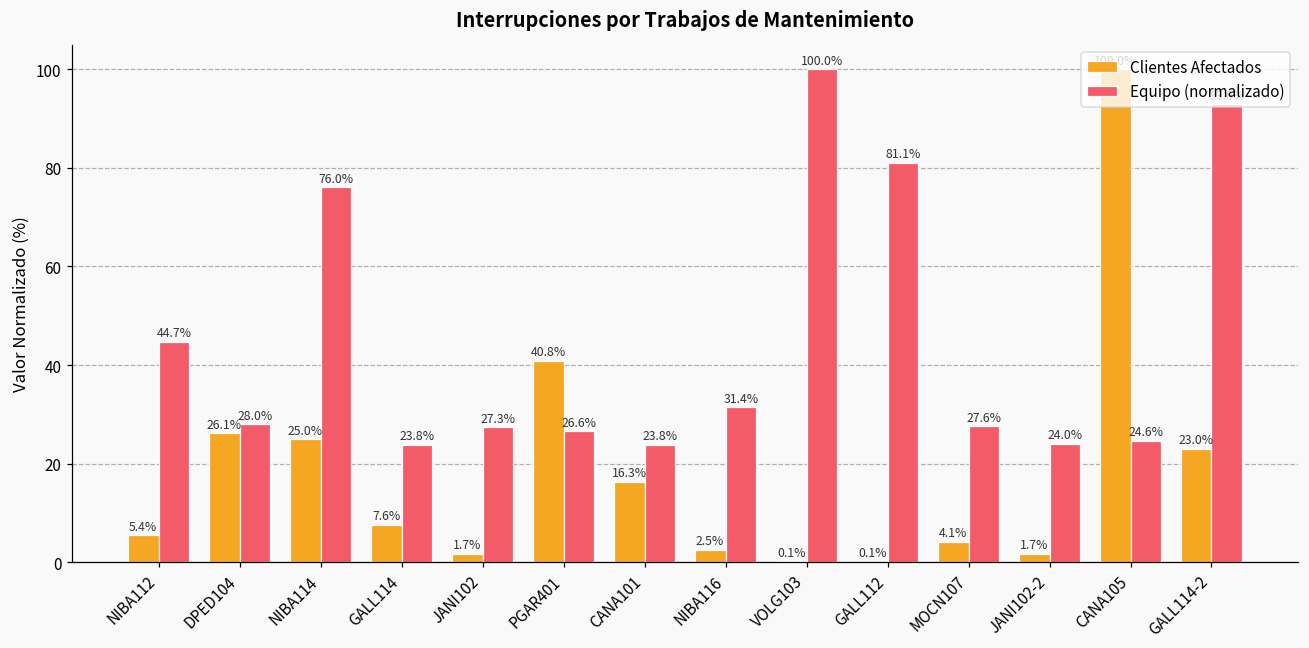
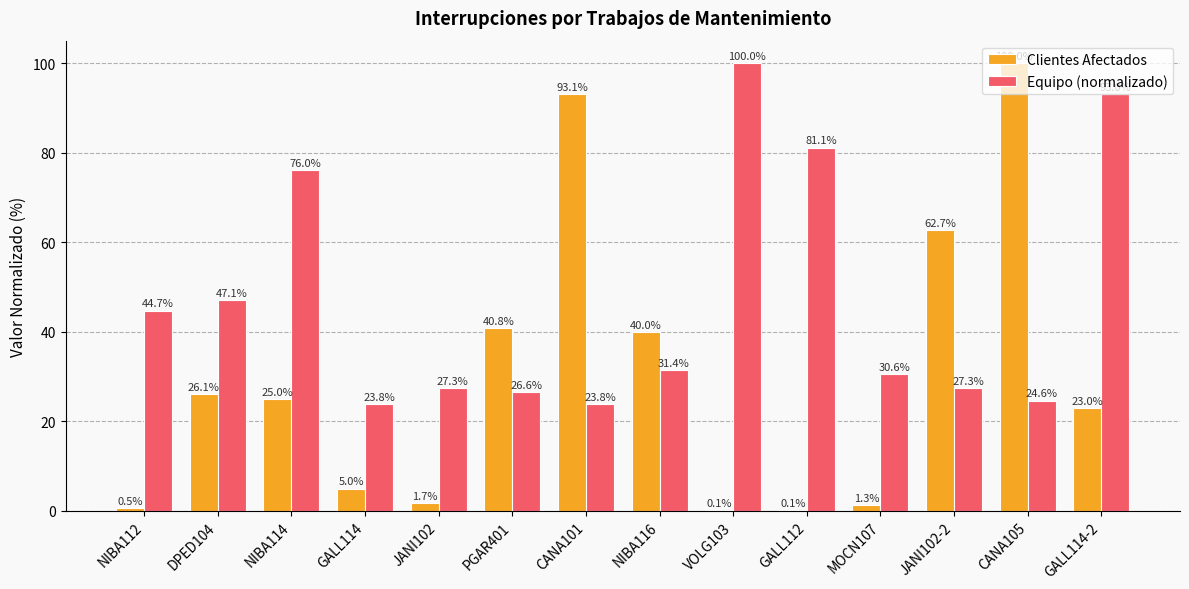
  {
    "Clientes Afectados": {
-     "NIBA112": "5.4%",
+     "NIBA112": "0.5%",
      "DPED104": "26.1%",
      "NIBA114": "25.0%",
-     "GALL114": "7.6%",
+     "GALL114": "5.0%",
      "JANI102": "1.7%",
      "PGAR401": "40.8%",
-     "CANA101": "16.3%",
-     "NIBA116": "2.5%",
+     "CANA101": "93.1%",
+     "NIBA116": "40.0%",
      "VOLG103": "0.1%",
      "GALL112": "0.1%",
-     "MOCN107": "4.1%",
-     "JANI102-2": "1.7%",
+     "MOCN107": "1.3%",
+     "JANI102-2": "62.7%",
      "GALL114-2": "23.0%"
    },
    "Equipo (normalizado)": {
      "NIBA112": "44.7%",
-     "DPED104": "28.0%",
+     "DPED104": "47.1%",
      "NIBA114": "76.0%",
      "GALL114": "23.8%",
      "JANI102": "27.3%",
      "PGAR401": "26.6%",
      "CANA101": "23.8%",
      "NIBA116": "31.4%",
      "VOLG103": "100.0%",
      "GALL112": "81.1%",
-     "MOCN107": "27.6%",
-     "JANI102-2": "24.0%",
+     "MOCN107": "30.6%",
+     "JANI102-2": "27.3%",
      "CANA105": "24.6%"
    }
  }
